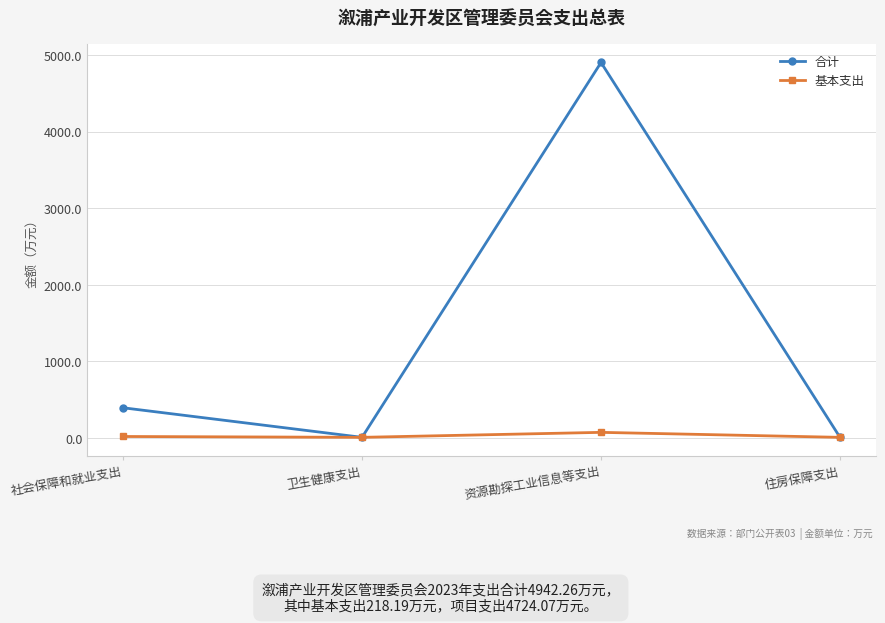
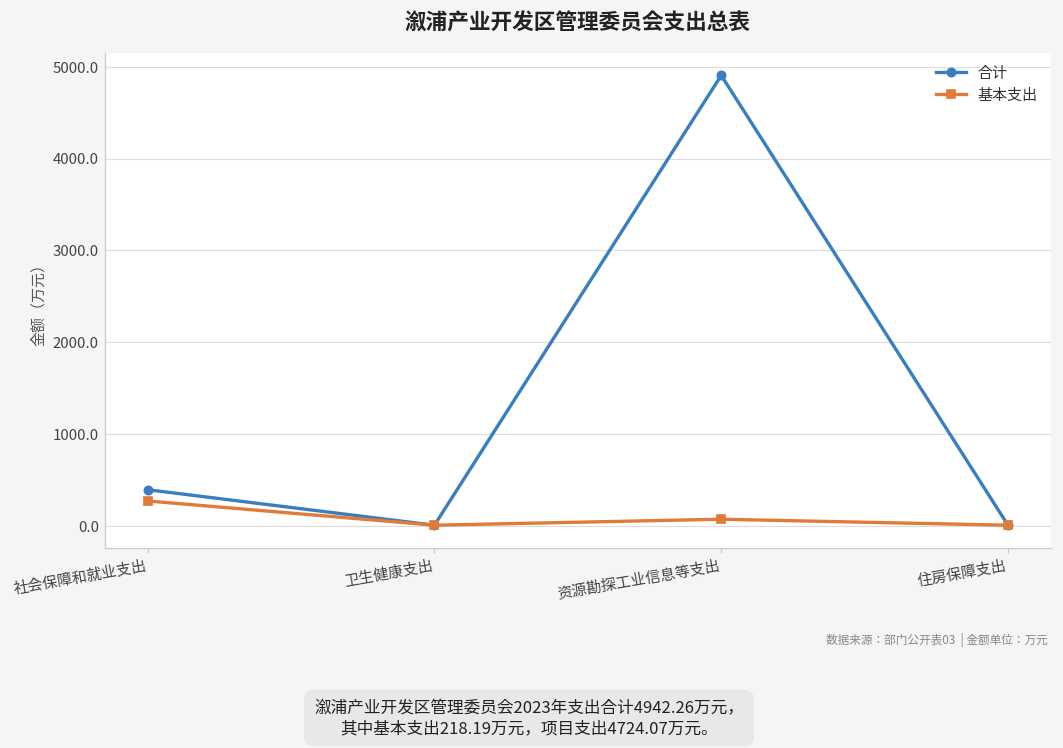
  {
    "合计": {
      "社会保障和就业支出": 400,
      "资源勘探工业信息等支出": 4900
    },
    "基本支出": {
-     "社会保障和就业支出": 0,
+     "社会保障和就业支出": 300,
      "资源勘探工业信息等支出": 100
    }
  }
